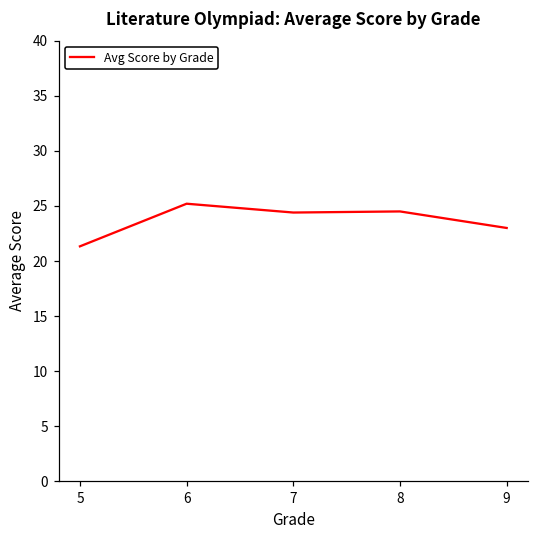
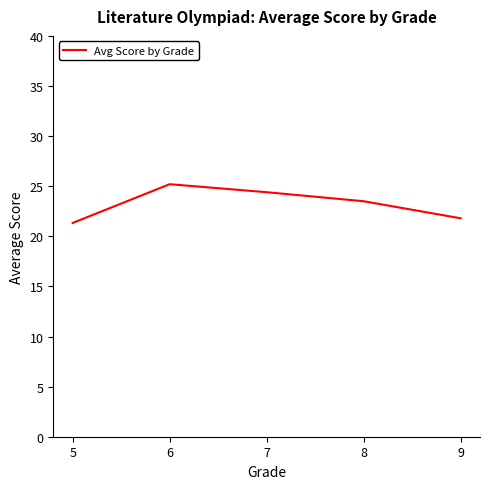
  {
    "5": 21.3,
    "6": 25.2,
    "7": 24.4,
-   "8": 24.5,
-   "9": 23.0
+   "8": 23.5,
+   "9": 21.8
  }
